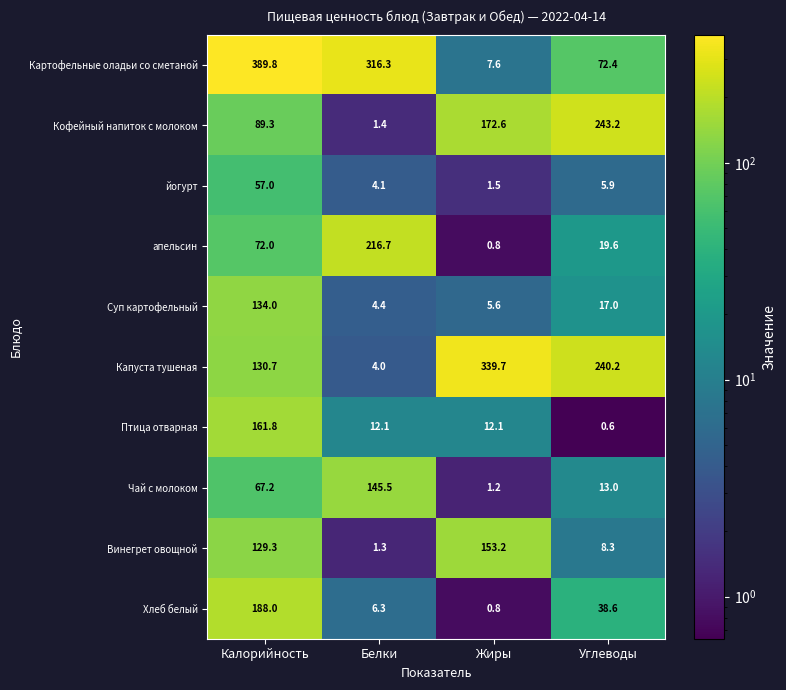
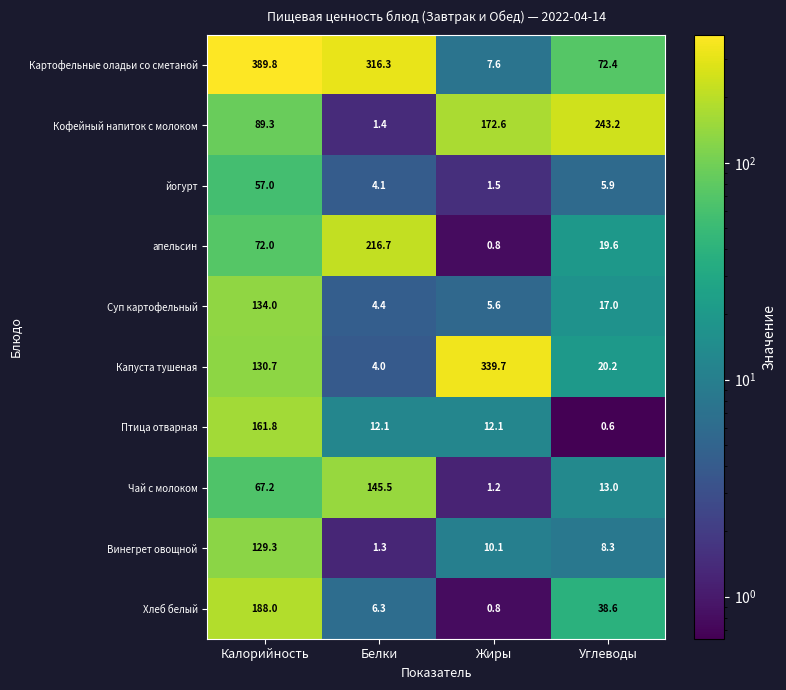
  {
    "Картофельные оладьи со сметаной": {
      "Калорийность": 389.8,
      "Белки": 316.3,
      "Жиры": 7.6,
      "Углеводы": 72.4
    },
    "Кофейный напиток с молоком": {
      "Калорийность": 89.3,
      "Белки": 1.4,
      "Жиры": 172.6,
      "Углеводы": 243.2
    },
    "йогурт": {
      "Калорийность": 57.0,
      "Белки": 4.1,
      "Жиры": 1.5,
      "Углеводы": 5.9
    },
    "апельсин": {
      "Калорийность": 72.0,
      "Белки": 216.7,
      "Жиры": 0.8,
      "Углеводы": 19.6
    },
    "Суп картофельный": {
      "Калорийность": 134.0,
      "Белки": 4.4,
      "Жиры": 5.6,
      "Углеводы": 17.0
    },
    "Капуста тушеная": {
      "Калорийность": 130.7,
      "Белки": 4.0,
      "Жиры": 339.7,
-     "Углеводы": 240.2
+     "Углеводы": 20.2
    },
    "Птица отварная": {
      "Калорийность": 161.8,
      "Белки": 12.1,
      "Жиры": 12.1,
      "Углеводы": 0.6
    },
    "Чай с молоком": {
      "Калорийность": 67.2,
      "Белки": 145.5,
      "Жиры": 1.2,
      "Углеводы": 13.0
    },
    "Винегрет овощной": {
      "Калорийность": 129.3,
      "Белки": 1.3,
-     "Жиры": 153.2,
+     "Жиры": 10.1,
      "Углеводы": 8.3
    },
    "Хлеб белый": {
      "Калорийность": 188.0,
      "Белки": 6.3,
      "Жиры": 0.8,
      "Углеводы": 38.6
    }
  }
